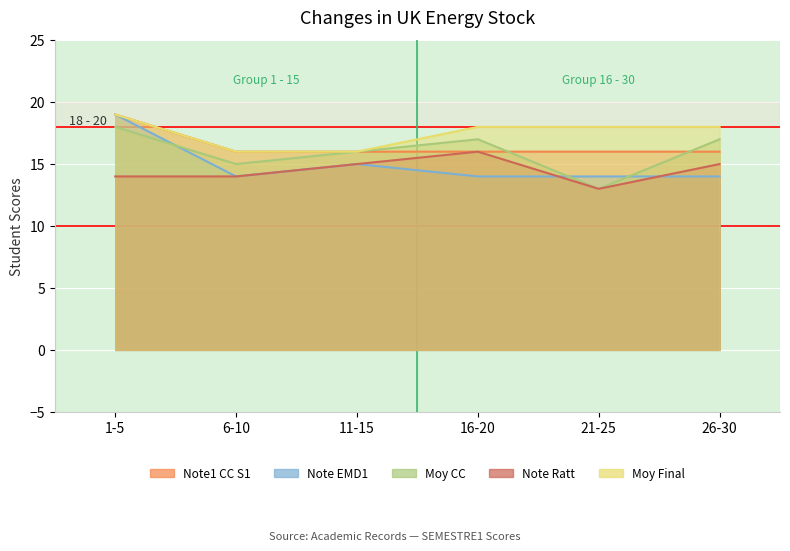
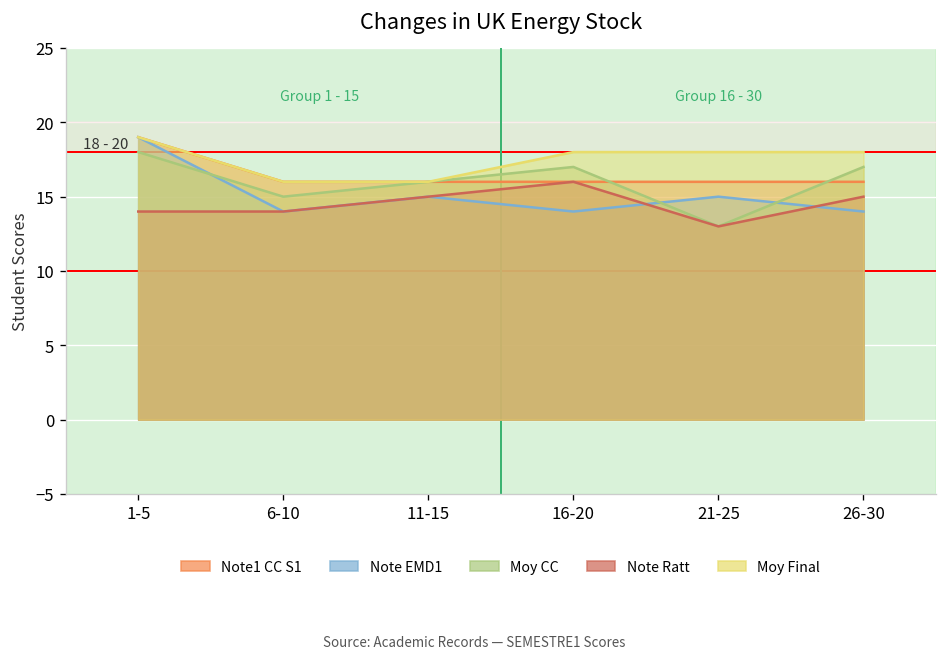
  {
    "Note EMD1": {
      "16-20": 14,
-     "21-25": 14,
+     "21-25": 15,
      "26-30": 14
    }
  }
